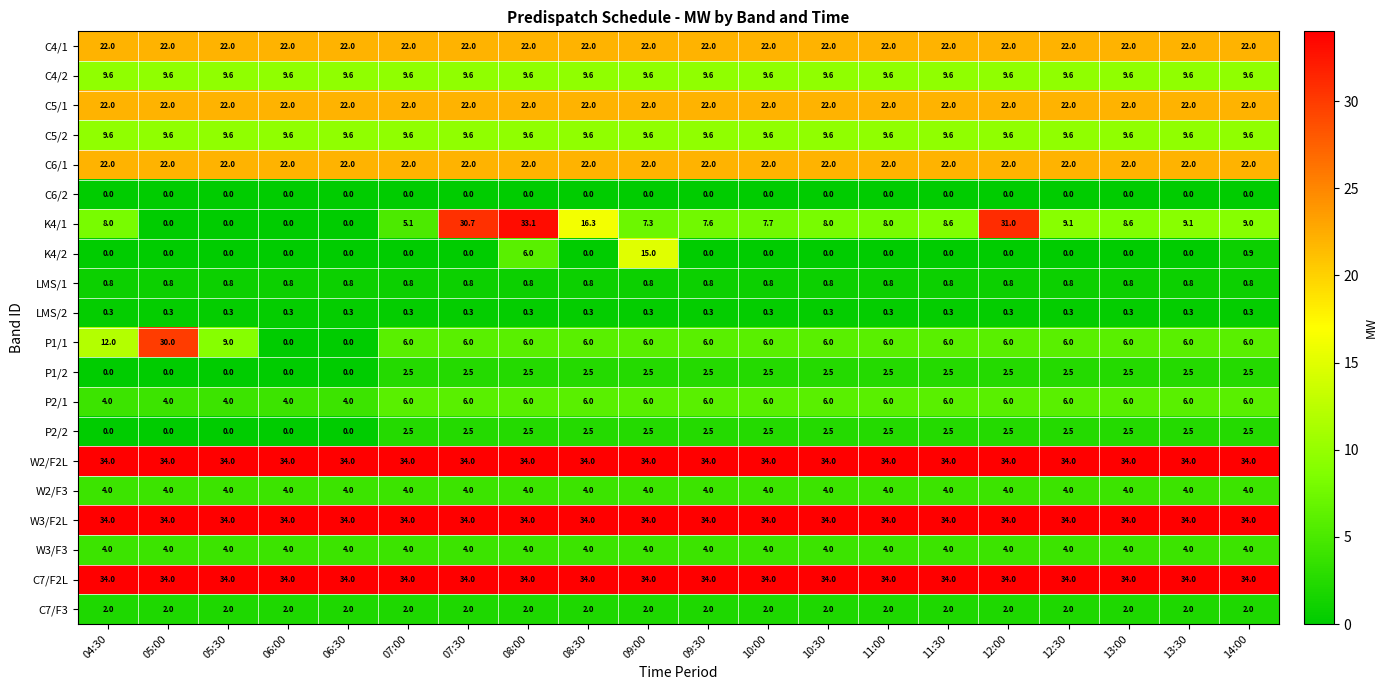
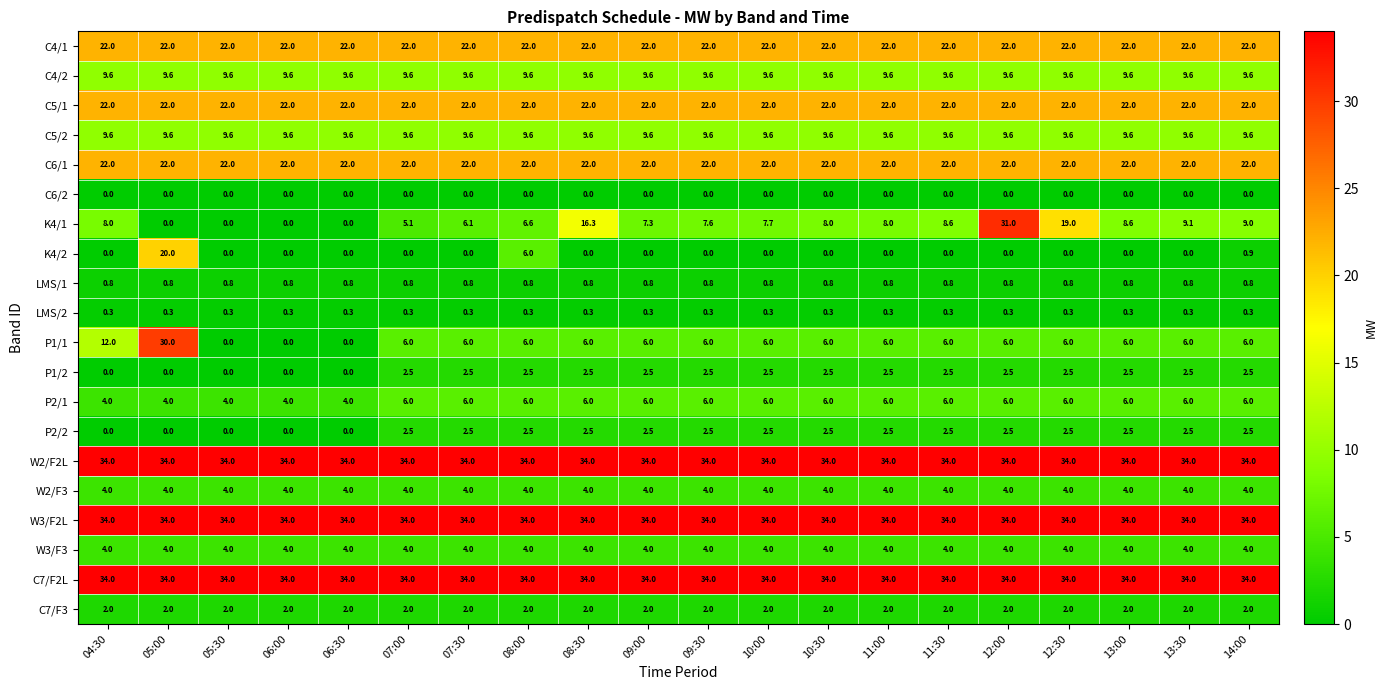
  {
    "K4/1": {
      "04:30": 8.0,
      "05:00": 0.0,
      "05:30": 0.0,
      "06:00": 0.0,
      "06:30": 0.0,
      "07:00": 5.1,
-     "07:30": 30.7,
-     "08:00": 33.1,
+     "07:30": 6.1,
+     "08:00": 6.6,
      "08:30": 16.3,
      "09:00": 7.3,
      "09:30": 7.6,
      "10:00": 7.7,
      "10:30": 8.0,
      "11:00": 8.0,
      "11:30": 8.6,
      "12:00": 31.0,
-     "12:30": 9.1,
+     "12:30": 19.0,
      "13:00": 8.6,
      "13:30": 9.1,
      "14:00": 9.0
    },
    "K4/2": {
      "04:30": 0.0,
-     "05:00": 0.0,
+     "05:00": 20.0,
      "05:30": 0.0,
      "06:00": 0.0,
      "06:30": 0.0,
      "07:00": 0.0,
      "07:30": 0.0,
      "08:00": 6.0,
      "08:30": 0.0,
-     "09:00": 15.0,
+     "09:00": 0.0,
      "09:30": 0.0,
      "10:00": 0.0,
      "10:30": 0.0,
      "11:00": 0.0,
      "11:30": 0.0,
      "12:00": 0.0,
      "12:30": 0.0,
      "13:00": 0.0,
      "13:30": 0.0,
      "14:00": 0.9
    },
    "P1/1": {
      "04:30": 12.0,
      "05:00": 30.0,
-     "05:30": 9.0,
+     "05:30": 0.0,
      "06:00": 0.0,
      "06:30": 0.0,
      "07:00": 6.0,
      "07:30": 6.0,
      "08:00": 6.0,
      "08:30": 6.0,
      "09:00": 6.0,
      "09:30": 6.0,
      "10:00": 6.0,
      "10:30": 6.0,
      "11:00": 6.0,
      "11:30": 6.0,
      "12:00": 6.0,
      "12:30": 6.0,
      "13:00": 6.0,
      "13:30": 6.0,
      "14:00": 6.0
    }
  }
